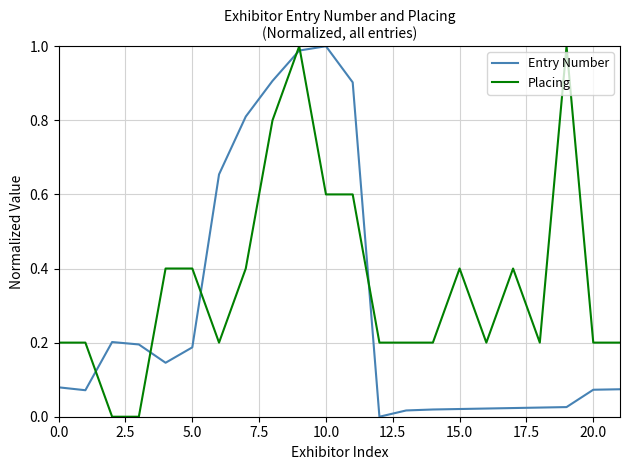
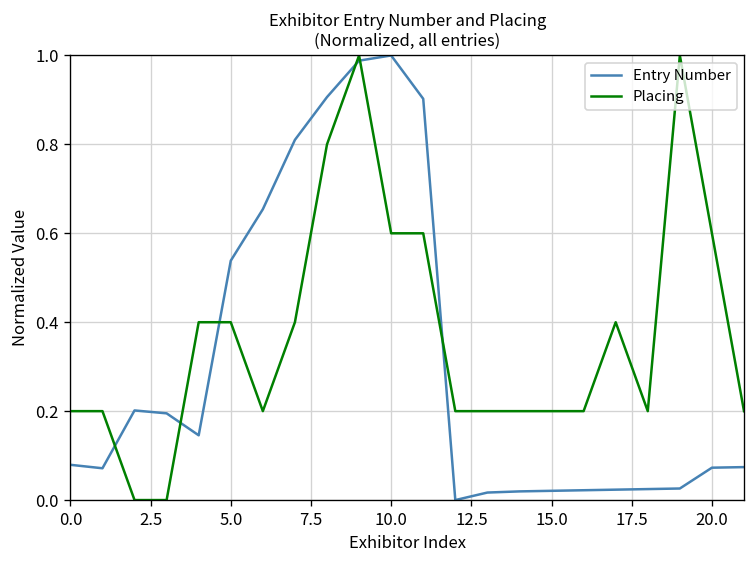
  {
    "Entry Number": {
      "0.0": 0.08,
-     "5.0": 0.19,
+     "5.0": 0.54,
      "10.0": 1.00,
      "15.0": 0.02,
      "20.0": 0.07
    },
    "Placing": {
      "0.0": 0.20,
      "5.0": 0.40,
      "10.0": 0.60,
-     "15.0": 0.40,
-     "20.0": 0.20
+     "15.0": 0.20,
+     "20.0": 0.60
    }
  }
